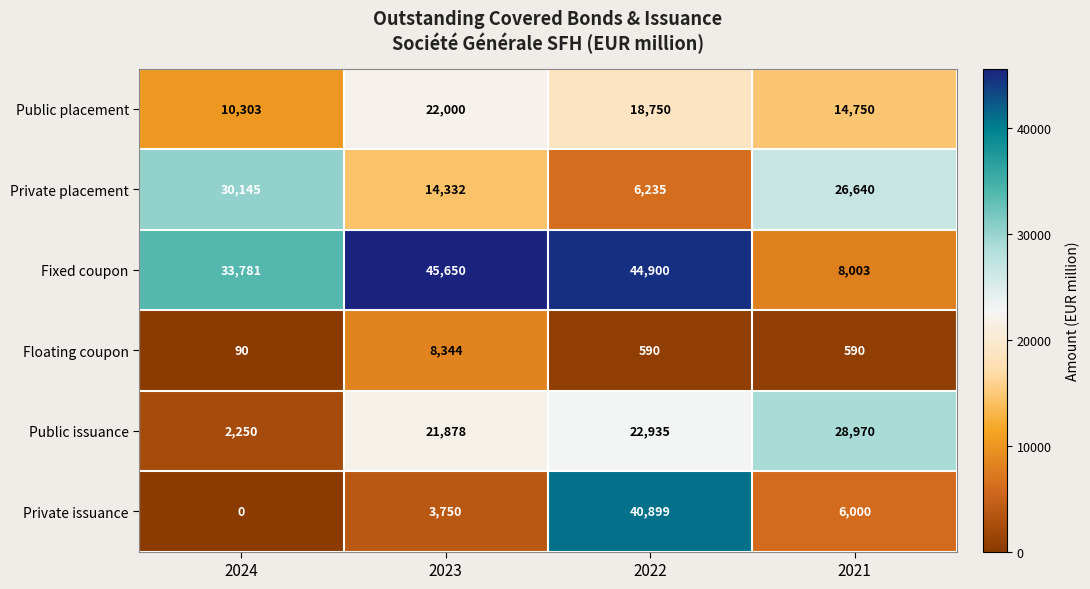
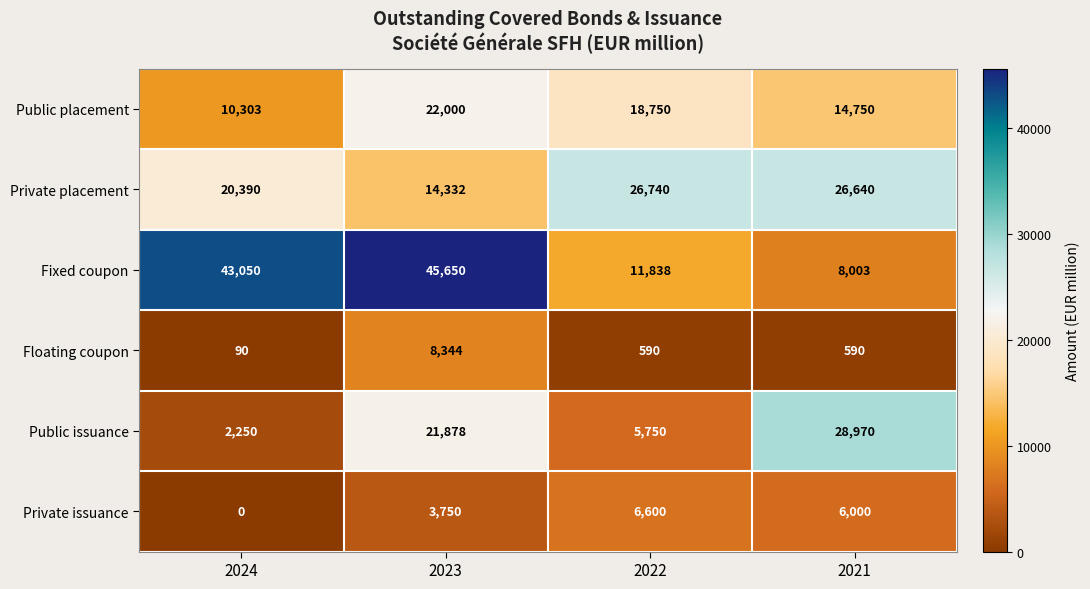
  {
    "Public placement": {
      "2024": "10,303",
      "2023": "22,000",
      "2022": "18,750",
      "2021": "14,750"
    },
    "Private placement": {
-     "2024": "30,145",
+     "2024": "20,390",
      "2023": "14,332",
-     "2022": "6,235",
+     "2022": "26,740",
      "2021": "26,640"
    },
    "Fixed coupon": {
-     "2024": "33,781",
+     "2024": "43,050",
      "2023": "45,650",
-     "2022": "44,900",
+     "2022": "11,838",
      "2021": "8,003"
    },
    "Floating coupon": {
      "2024": "90",
      "2023": "8,344",
      "2022": "590",
      "2021": "590"
    },
    "Public issuance": {
      "2024": "2,250",
      "2023": "21,878",
-     "2022": "22,935",
+     "2022": "5,750",
      "2021": "28,970"
    },
    "Private issuance": {
      "2024": "0",
      "2023": "3,750",
-     "2022": "40,899",
+     "2022": "6,600",
      "2021": "6,000"
    }
  }
